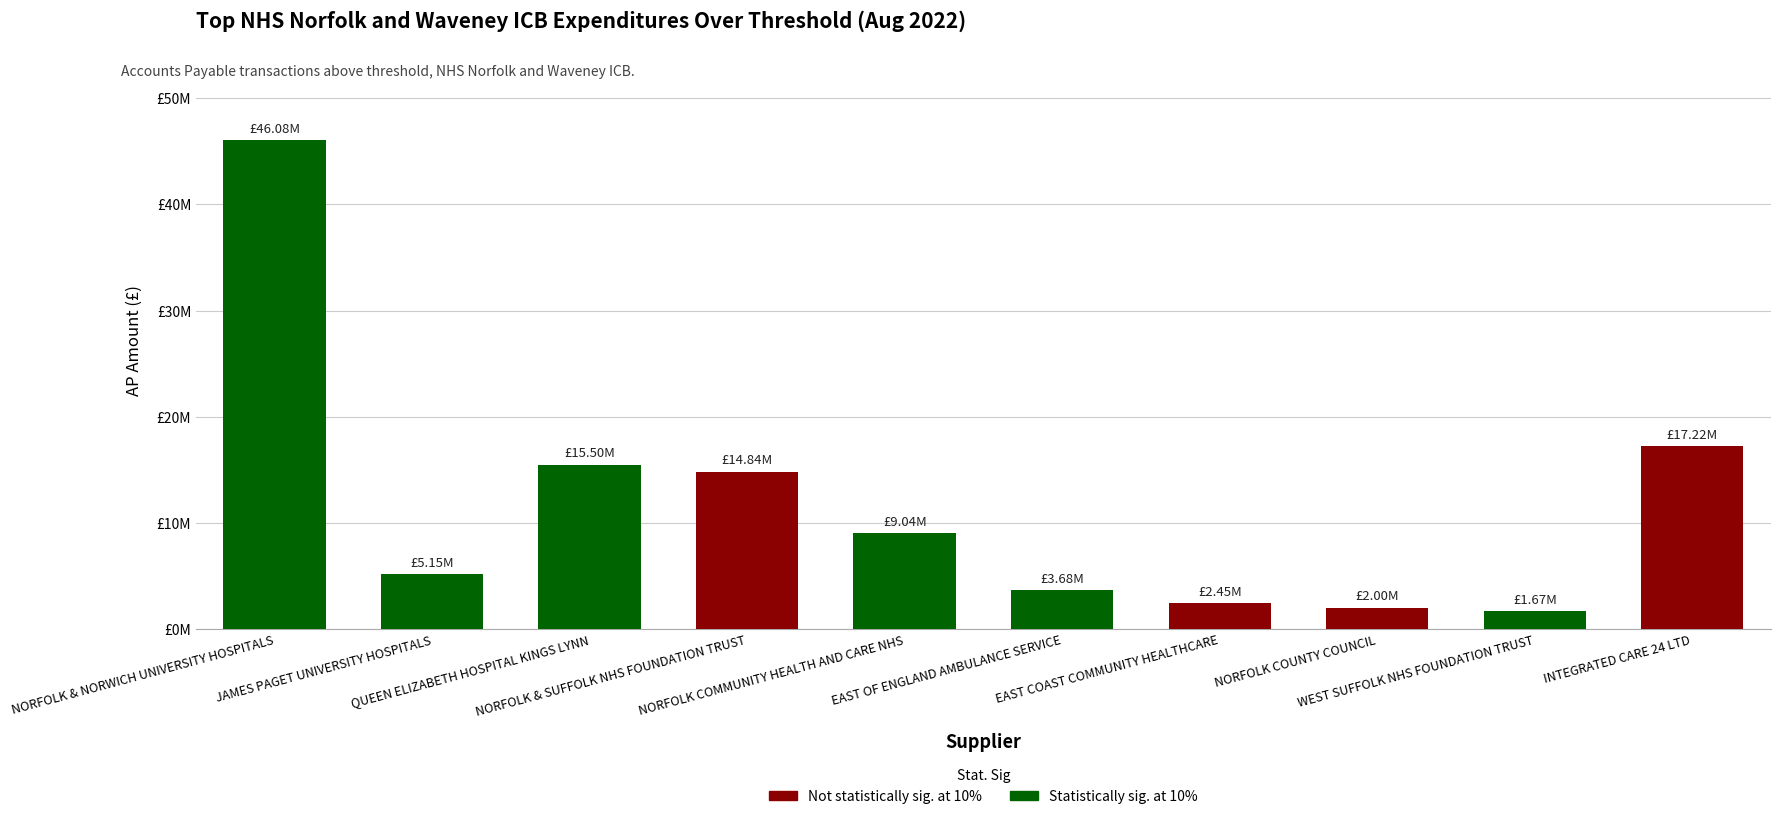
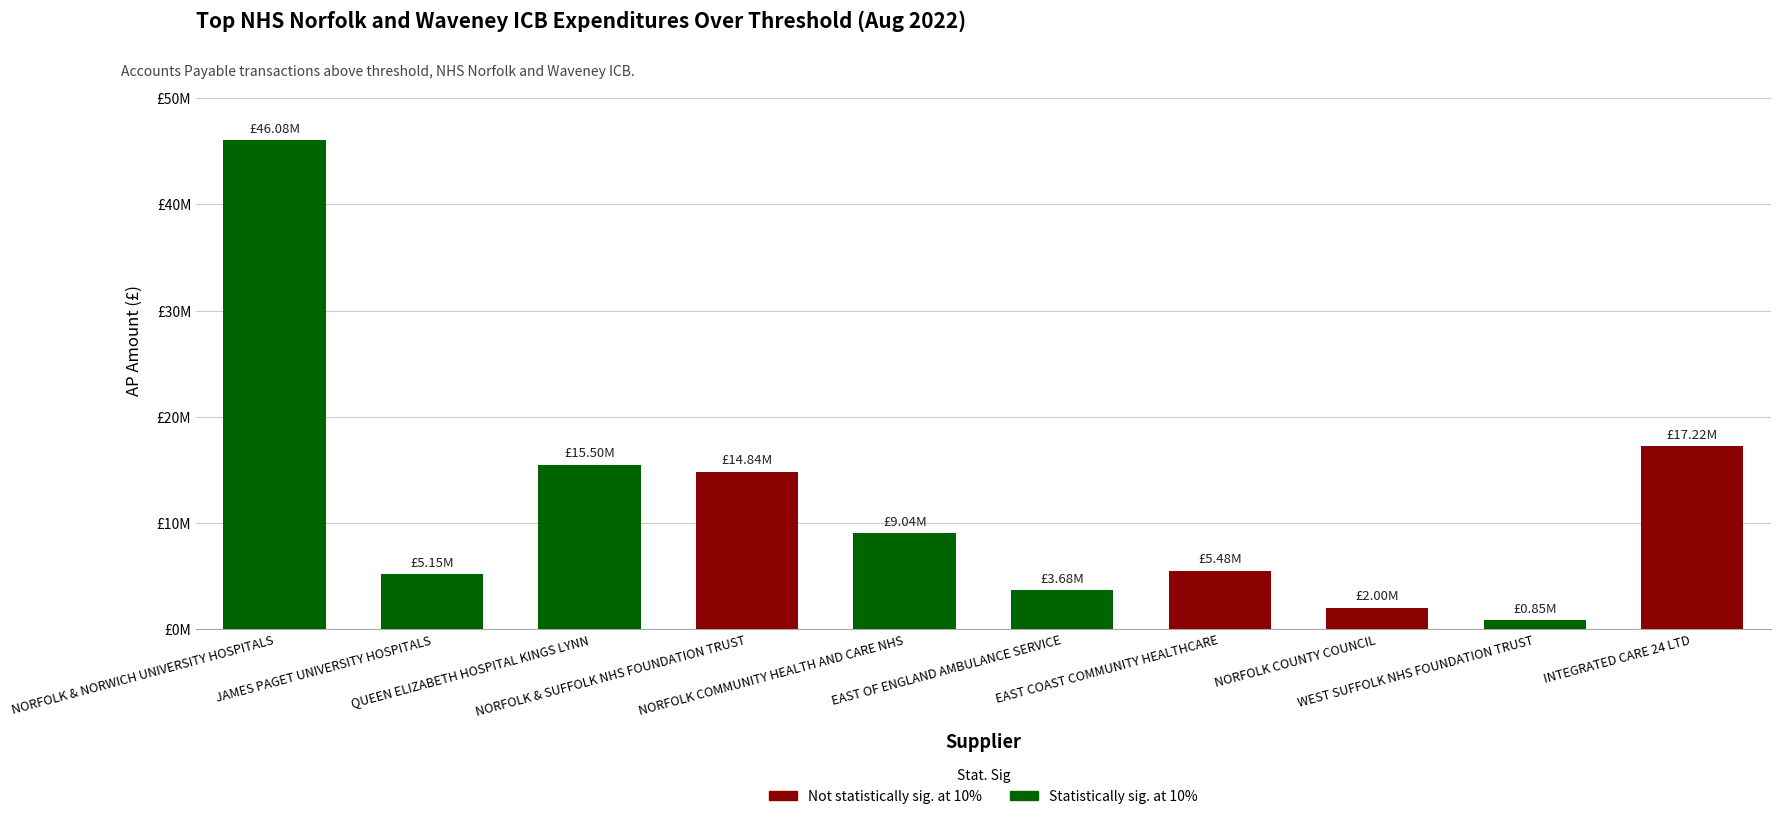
  {
    "NORFOLK & NORWICH UNIVERSITY HOSPITALS": "£46.08M",
    "JAMES PAGET UNIVERSITY HOSPITALS": "£5.15M",
    "QUEEN ELIZABETH HOSPITAL KINGS LYNN": "£15.50M",
    "NORFOLK & SUFFOLK NHS FOUNDATION TRUST": "£14.84M",
    "NORFOLK COMMUNITY HEALTH AND CARE NHS": "£9.04M",
    "EAST OF ENGLAND AMBULANCE SERVICE": "£3.68M",
-   "EAST COAST COMMUNITY HEALTHCARE": "£2.45M",
+   "EAST COAST COMMUNITY HEALTHCARE": "£5.48M",
    "NORFOLK COUNTY COUNCIL": "£2.00M",
-   "WEST SUFFOLK NHS FOUNDATION TRUST": "£1.67M",
+   "WEST SUFFOLK NHS FOUNDATION TRUST": "£0.85M",
    "INTEGRATED CARE 24 LTD": "£17.22M"
  }
